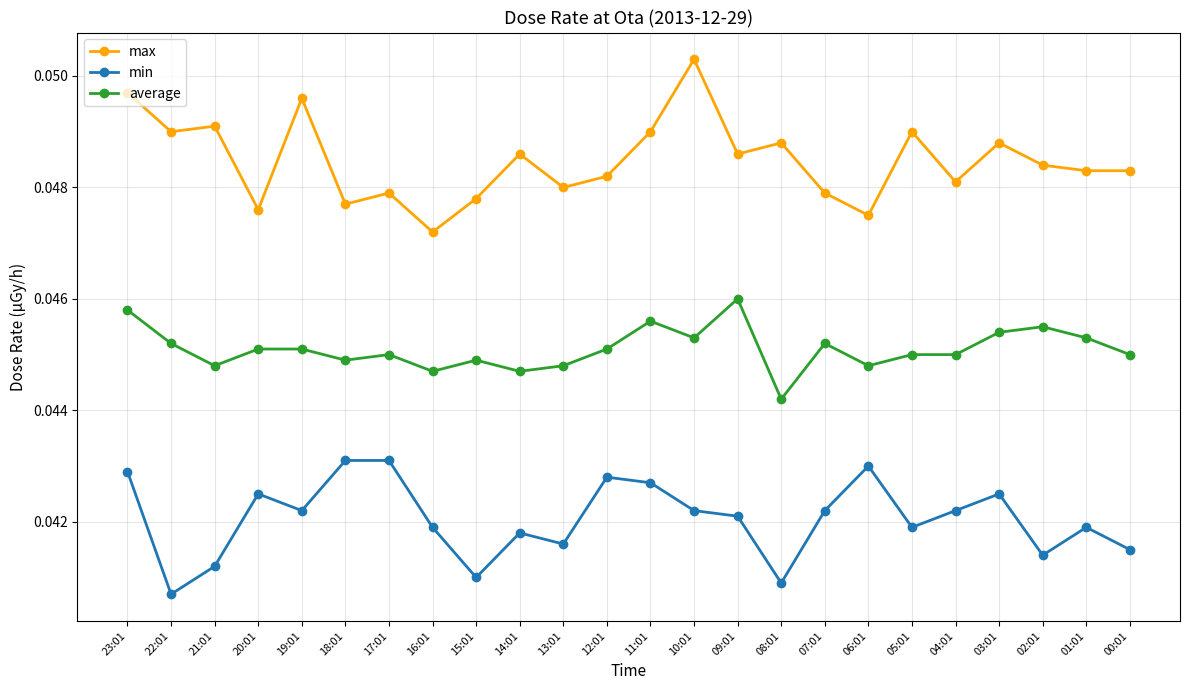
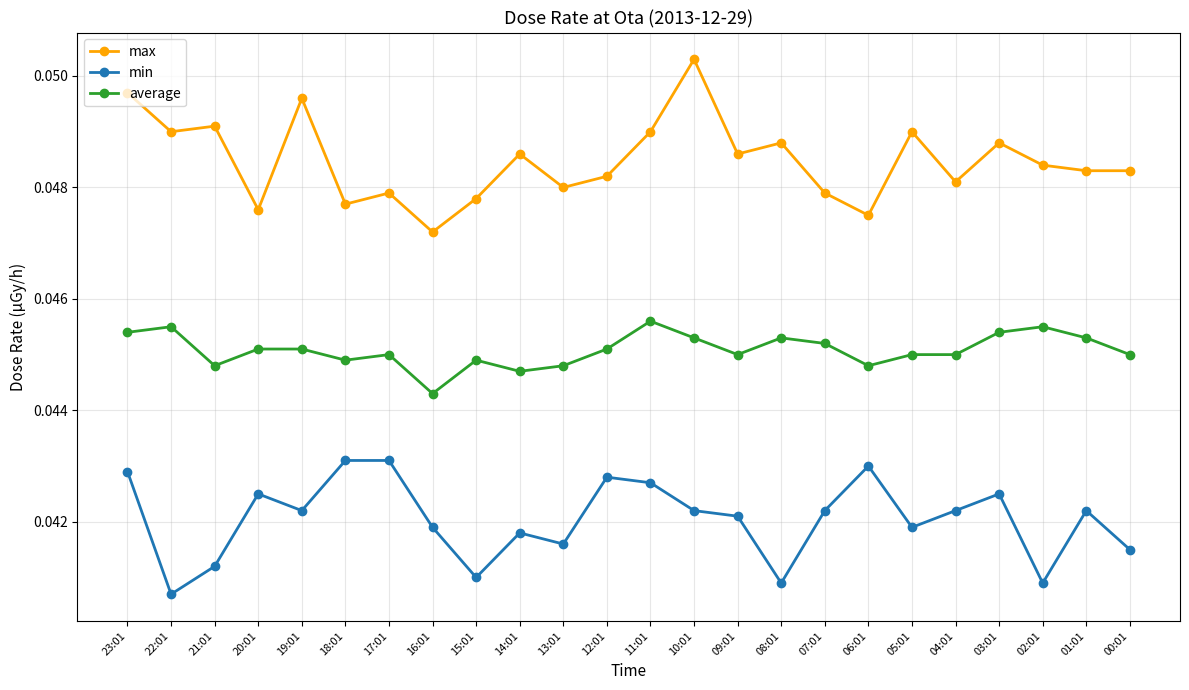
  {
    "max": {
      "22:01": 0.0490,
      "21:01": 0.0491,
      "20:01": 0.0476,
      "19:01": 0.0496,
      "18:01": 0.0477,
      "17:01": 0.0479,
      "16:01": 0.0472,
      "15:01": 0.0478,
      "14:01": 0.0486,
      "13:01": 0.0480,
      "12:01": 0.0482,
      "11:01": 0.0490,
      "10:01": 0.0503,
      "09:01": 0.0486,
      "08:01": 0.0488,
      "07:01": 0.0479,
      "06:01": 0.0475,
      "05:01": 0.0490,
      "04:01": 0.0481,
      "03:01": 0.0488,
      "02:01": 0.0484,
      "01:01": 0.0483,
      "00:01": 0.0483
    },
    "min": {
      "23:01": 0.0429,
      "22:01": 0.0407,
      "21:01": 0.0412,
      "20:01": 0.0425,
      "19:01": 0.0422,
      "18:01": 0.0431,
      "17:01": 0.0431,
      "16:01": 0.0419,
      "15:01": 0.0410,
      "14:01": 0.0418,
      "13:01": 0.0416,
      "12:01": 0.0428,
      "11:01": 0.0427,
      "10:01": 0.0422,
      "09:01": 0.0421,
      "08:01": 0.0409,
      "07:01": 0.0422,
      "06:01": 0.0430,
      "05:01": 0.0419,
      "04:01": 0.0422,
      "03:01": 0.0425,
-     "02:01": 0.0414,
-     "01:01": 0.0419,
+     "02:01": 0.0409,
+     "01:01": 0.0422,
      "00:01": 0.0415
    },
    "average": {
-     "23:01": 0.0458,
-     "22:01": 0.0452,
+     "23:01": 0.0454,
+     "22:01": 0.0455,
      "21:01": 0.0448,
      "20:01": 0.0451,
      "19:01": 0.0451,
      "18:01": 0.0449,
      "17:01": 0.0450,
-     "16:01": 0.0447,
+     "16:01": 0.0443,
      "15:01": 0.0449,
      "14:01": 0.0447,
      "13:01": 0.0448,
      "12:01": 0.0451,
      "11:01": 0.0456,
      "10:01": 0.0453,
-     "09:01": 0.046,
-     "08:01": 0.0442,
+     "09:01": 0.045,
+     "08:01": 0.0453,
      "07:01": 0.0452,
      "06:01": 0.0448,
      "05:01": 0.0450,
      "04:01": 0.0450,
      "03:01": 0.0454,
      "02:01": 0.0455,
      "01:01": 0.0453,
      "00:01": 0.0450
    }
  }
